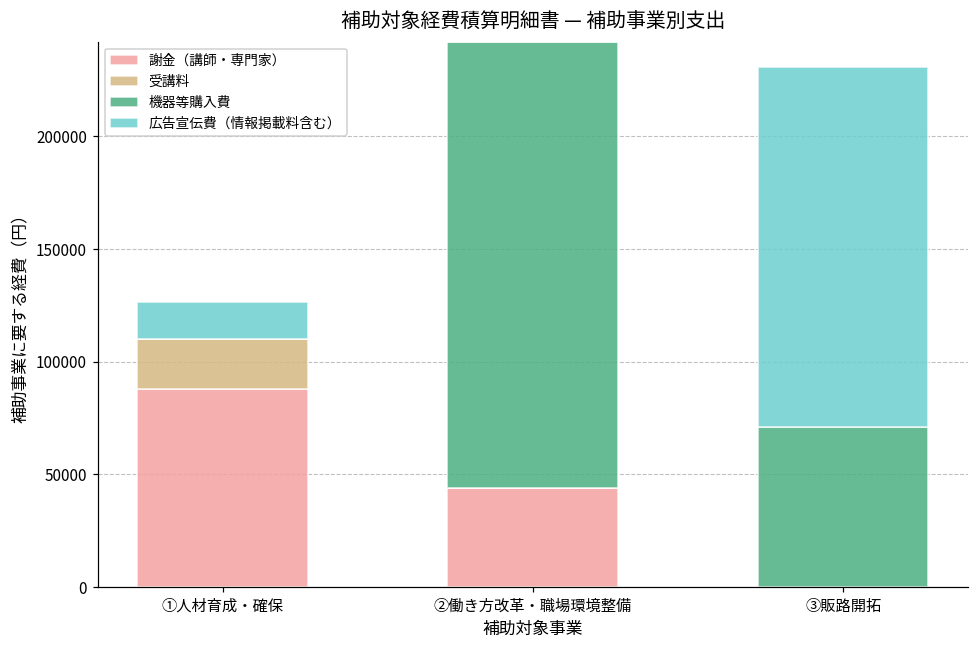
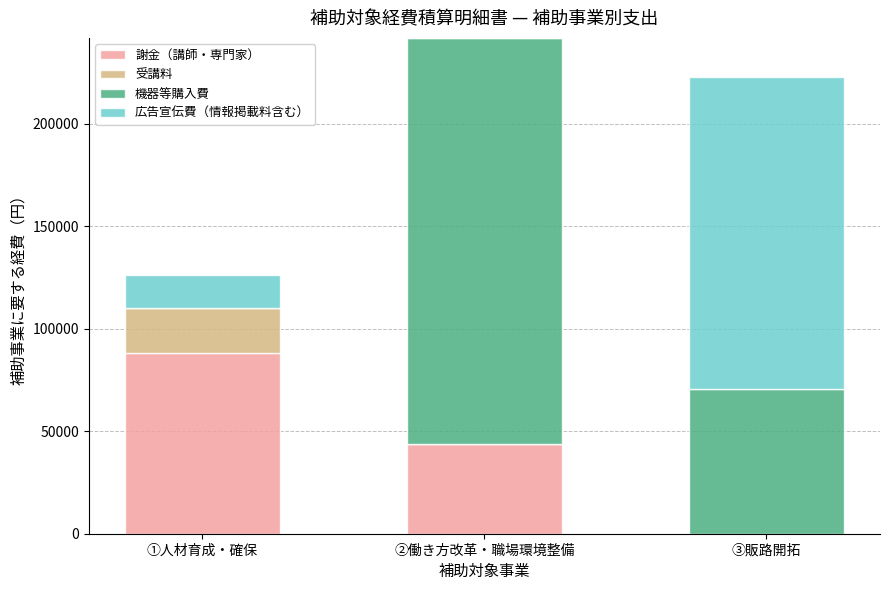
  {
    "機器等購入費": {
      "①人材育成・確保": 0,
      "②働き方改革・職場環境整備": 198000,
      "③販路開拓": 71000
    },
    "広告宣伝費（情報掲載料含む）": {
      "①人材育成・確保": 16000,
      "②働き方改革・職場環境整備": 0,
-     "③販路開拓": 160000
+     "③販路開拓": 152000
    }
  }
